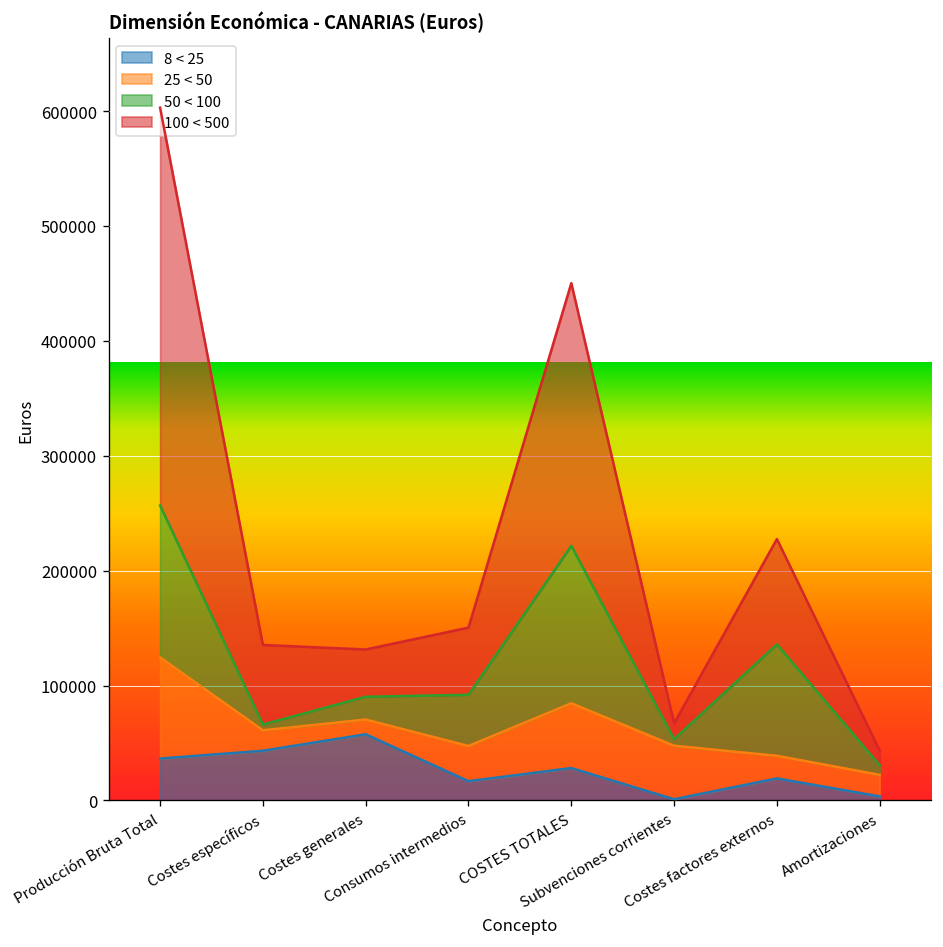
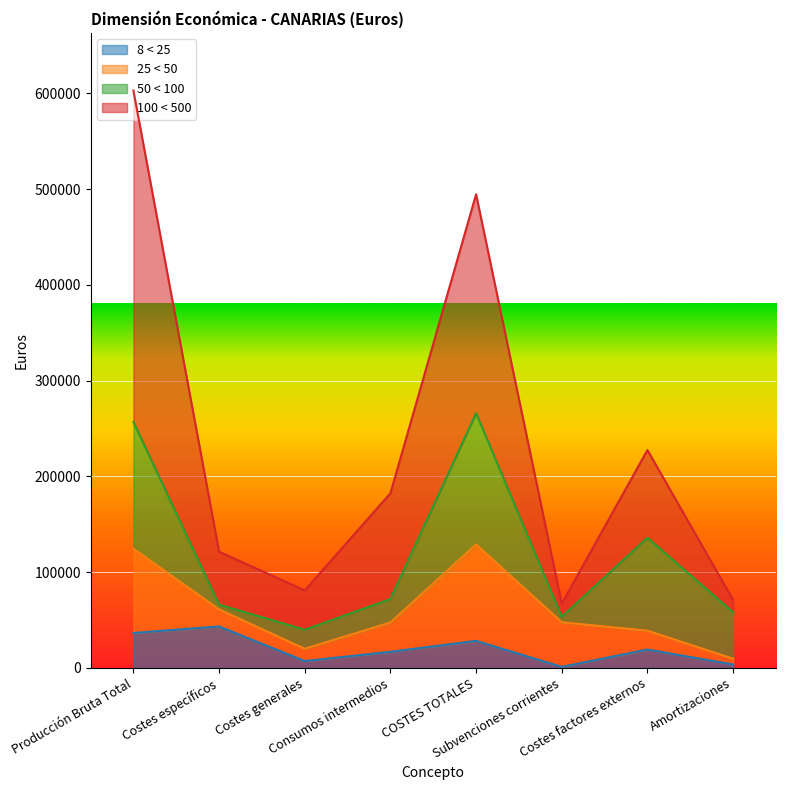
  {
    "8 < 25": {
      "Producción Bruta Total": 40000,
      "Costes específicos": 40000,
-     "Costes generales": 60000,
+     "Costes generales": 10000,
      "Consumos intermedios": 20000,
      "COSTES TOTALES": 30000,
      "Subvenciones corrientes": 0,
      "Costes factores externos": 20000,
      "Amortizaciones": 0
    },
    "25 < 50": {
      "Producción Bruta Total": 90000,
      "Costes específicos": 20000,
      "Costes generales": 10000,
      "Consumos intermedios": 30000,
-     "COSTES TOTALES": 60000,
+     "COSTES TOTALES": 100000,
      "Subvenciones corrientes": 50000,
      "Costes factores externos": 20000,
-     "Amortizaciones": 20000
+     "Amortizaciones": 10000
    },
    "50 < 100": {
      "Producción Bruta Total": 130000,
      "Costes específicos": 0,
      "Costes generales": 20000,
-     "Consumos intermedios": 40000,
+     "Consumos intermedios": 20000,
      "COSTES TOTALES": 140000,
      "Subvenciones corrientes": 10000,
      "Costes factores externos": 100000,
-     "Amortizaciones": 10000
+     "Amortizaciones": 50000
    },
    "100 < 500": {
-     "Costes específicos": 70000,
+     "Costes específicos": 60000,
      "Costes generales": 40000,
-     "Consumos intermedios": 60000,
+     "Consumos intermedios": 110000,
      "COSTES TOTALES": 230000,
      "Subvenciones corrientes": 10000,
      "Costes factores externos": 90000,
      "Amortizaciones": 10000
    }
  }
